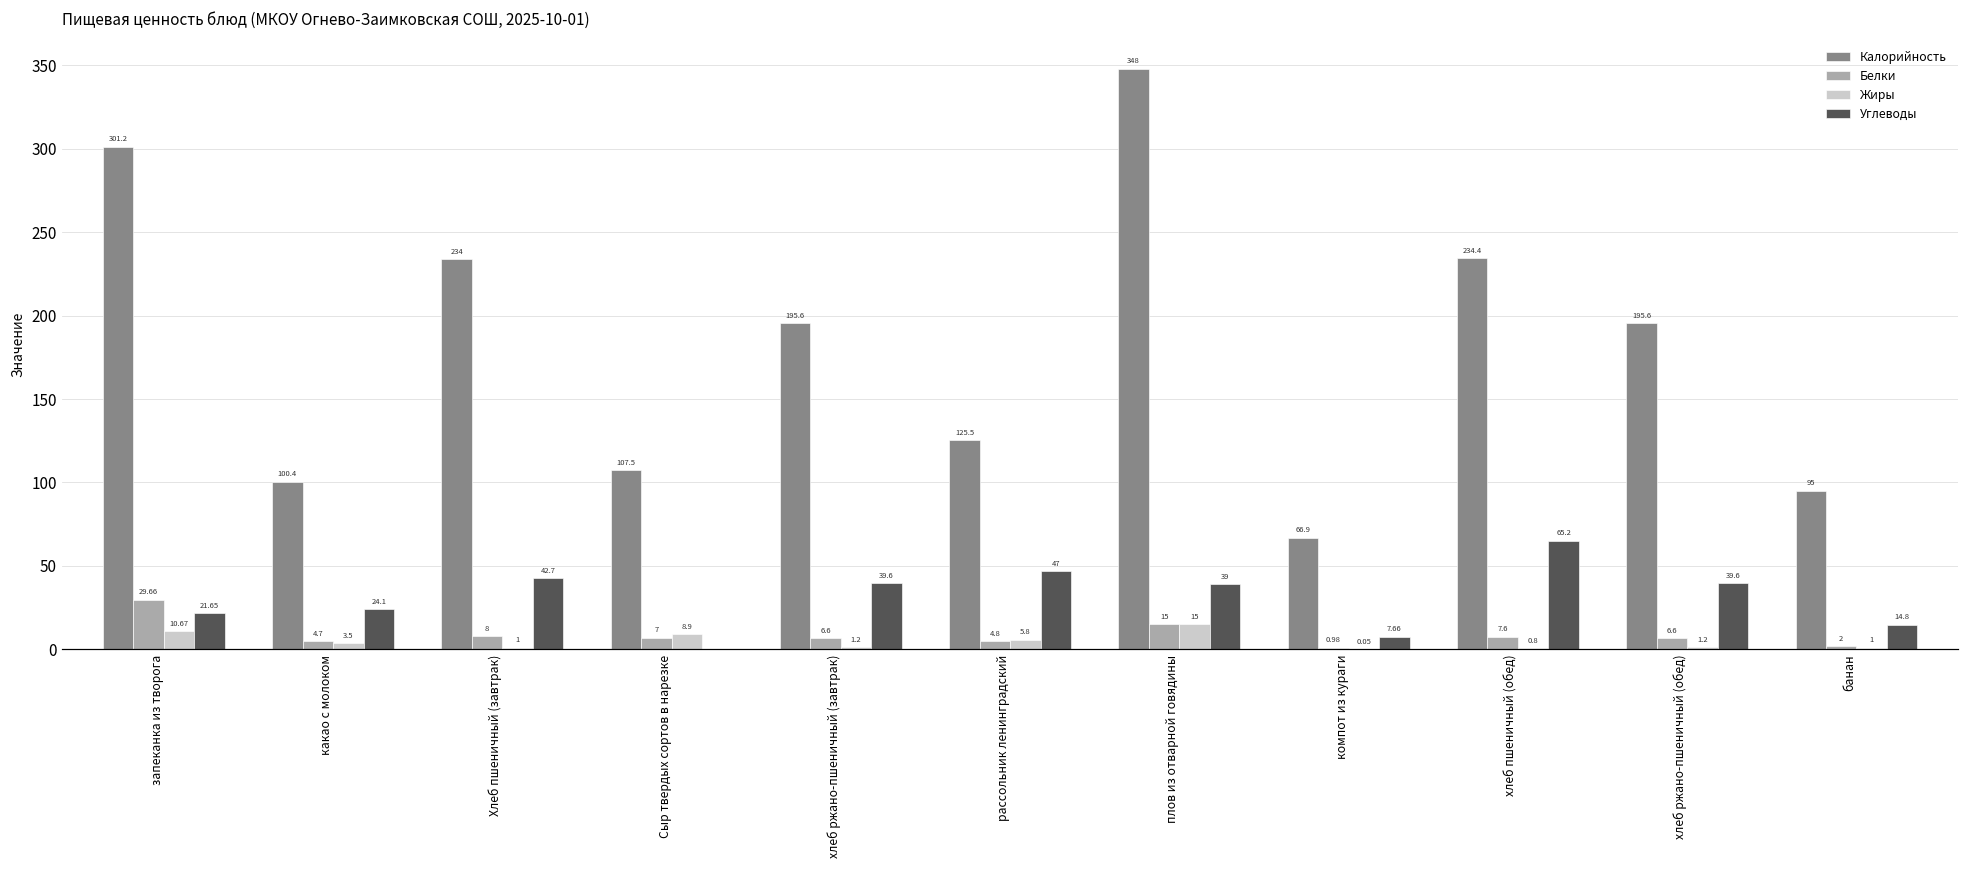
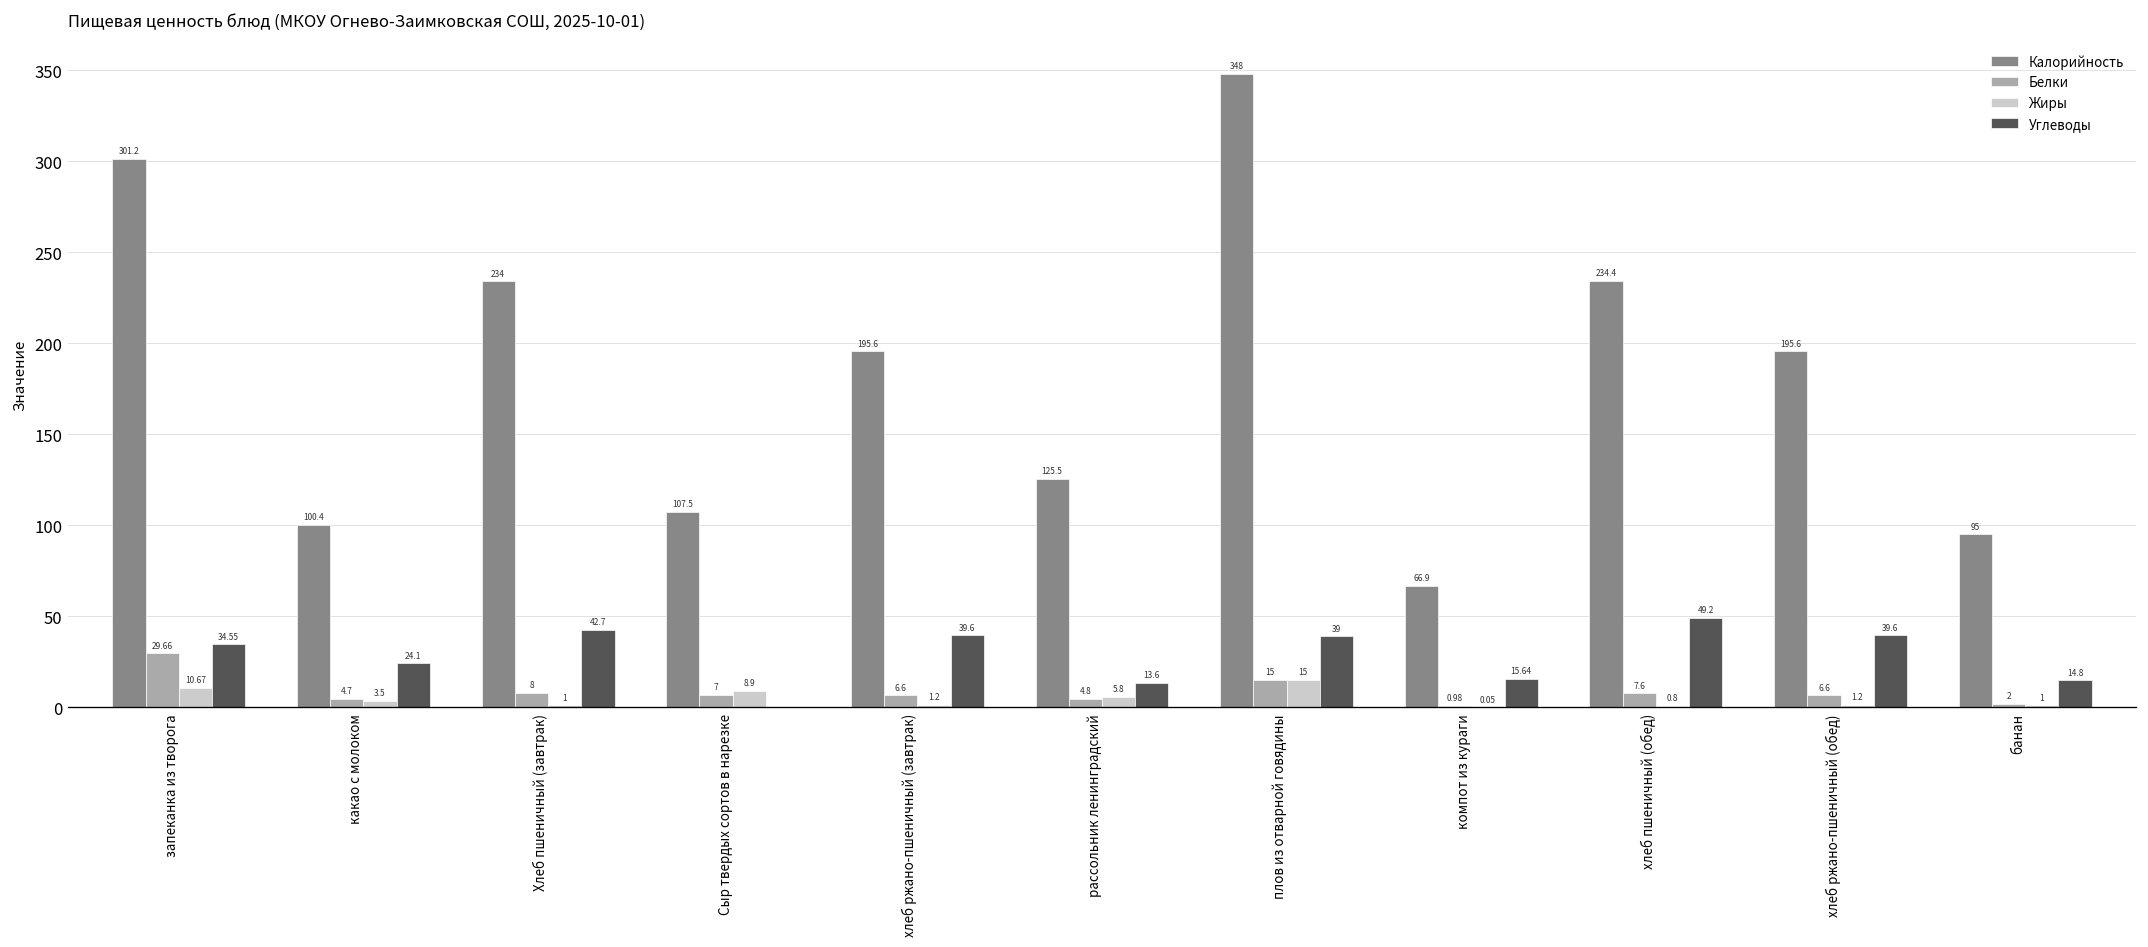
  {
    "Углеводы": {
-     "запеканка из творога": 21.65,
+     "запеканка из творога": 34.55,
      "какао с молоком": 24.1,
      "Хлеб пшеничный (завтрак)": 42.7,
      "хлеб ржано-пшеничный (завтрак)": 39.6,
-     "рассольник ленинградский": 47,
+     "рассольник ленинградский": 13.6,
      "плов из отварной говядины": 39,
-     "компот из кураги": 7.66,
-     "хлеб пшеничный (обед)": 65.2,
+     "компот из кураги": 15.64,
+     "хлеб пшеничный (обед)": 49.2,
      "хлеб ржано-пшеничный (обед)": 39.6,
      "банан": 14.8
    }
  }
